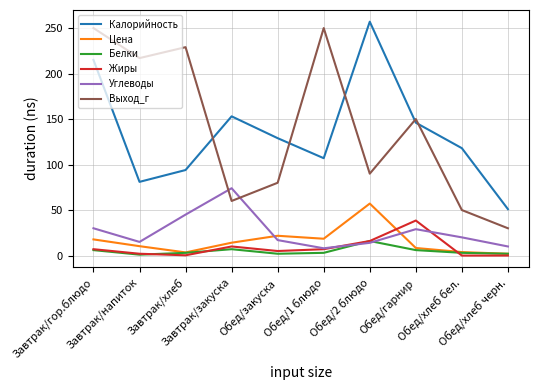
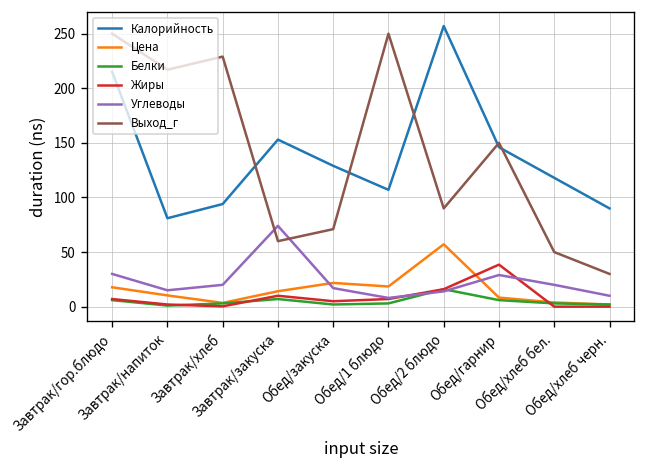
  {
    "Калорийность": {
      "Завтрак/напиток": 80,
      "Завтрак/хлеб": 90,
      "Завтрак/закуска": 150,
      "Обед/закуска": 130,
      "Обед/1 блюдо": 110,
      "Обед/2 блюдо": 260,
      "Обед/гарнир": 150,
      "Обед/хлеб бел.": 120,
-     "Обед/хлеб черн.": 50
+     "Обед/хлеб черн.": 90
    },
    "Цена": {
      "Завтрак/гор.блюдо": 20,
      "Завтрак/напиток": 10,
      "Завтрак/закуска": 10,
      "Обед/закуска": 20,
      "Обед/1 блюдо": 20,
      "Обед/2 блюдо": 60
    },
    "Белки": {
      "Завтрак/закуска": 10,
      "Обед/закуска": 0,
      "Обед/1 блюдо": 0
    },
    "Жиры": {
      "Завтрак/закуска": 10,
      "Обед/закуска": 10,
      "Обед/гарнир": 40,
      "Обед/хлеб бел.": 0
    },
    "Углеводы": {
      "Завтрак/гор.блюдо": 30,
      "Завтрак/напиток": 20,
-     "Завтрак/хлеб": 50,
+     "Завтрак/хлеб": 20,
      "Завтрак/закуска": 70,
      "Обед/закуска": 20,
      "Обед/гарнир": 30,
      "Обед/хлеб бел.": 20,
      "Обед/хлеб черн.": 10
    },
    "Выход_г": {
      "Завтрак/хлеб": 230,
      "Завтрак/закуска": 60,
-     "Обед/закуска": 80,
+     "Обед/закуска": 70,
      "Обед/1 блюдо": 250,
      "Обед/2 блюдо": 90,
      "Обед/гарнир": 150,
      "Обед/хлеб бел.": 50,
      "Обед/хлеб черн.": 30
    }
  }
